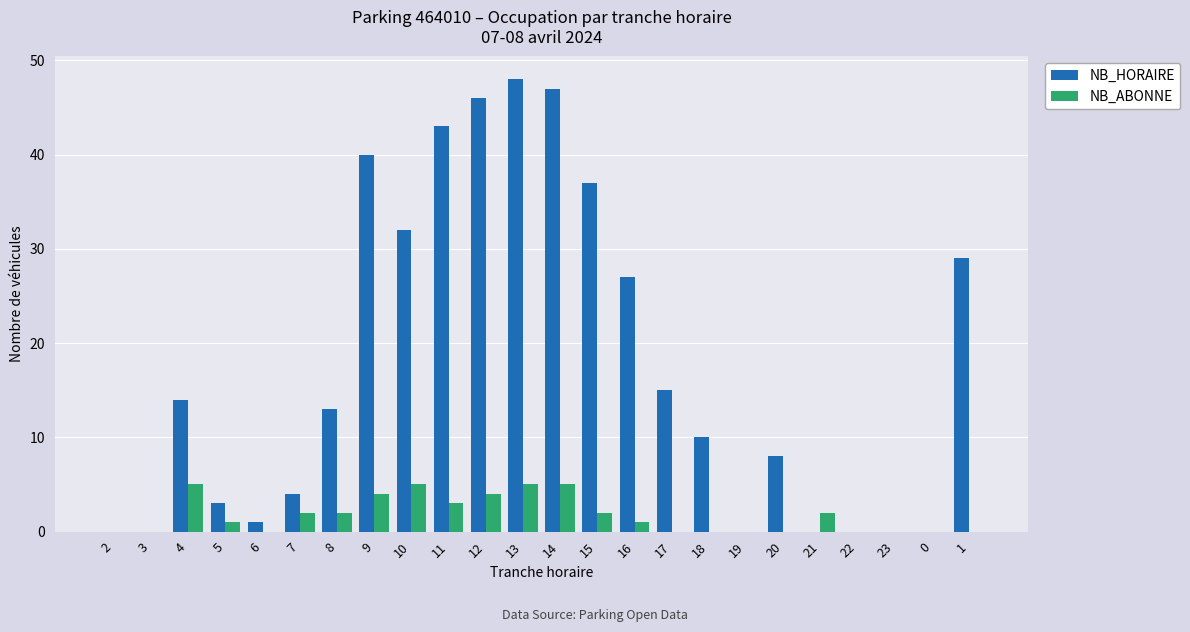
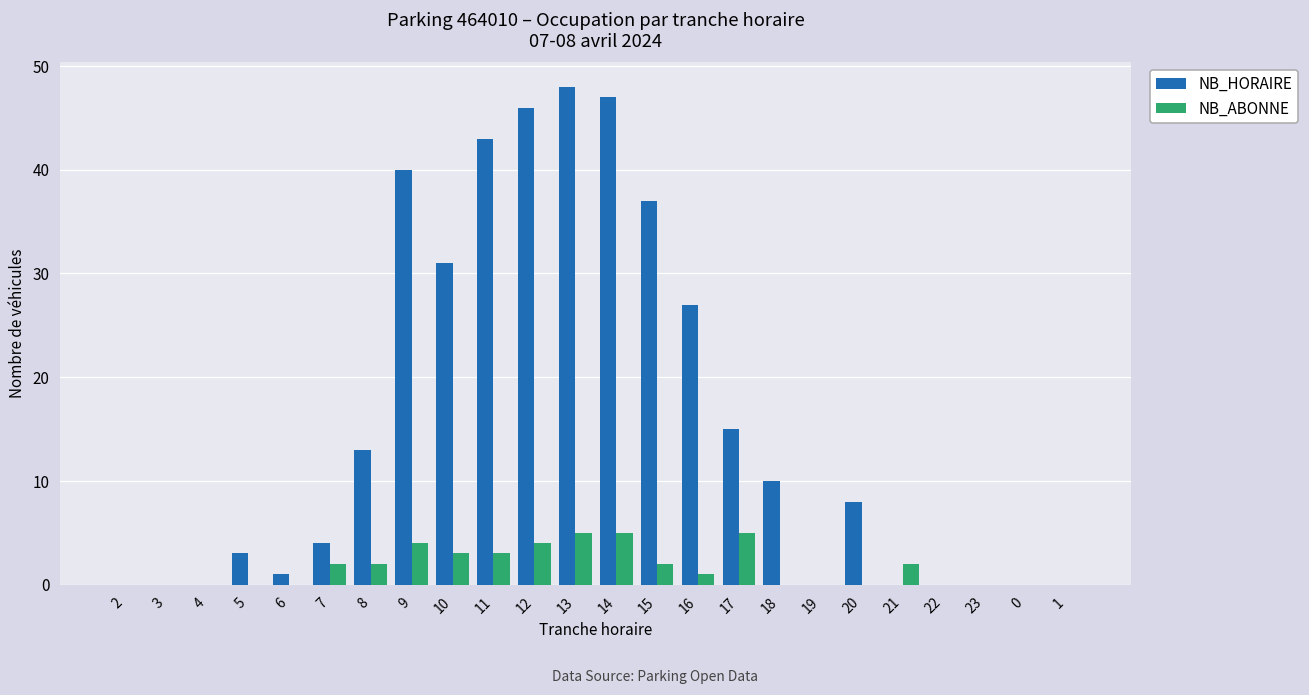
  {
    "NB_HORAIRE": {
      "2": 0,
      "3": 0,
-     "4": 14,
+     "4": 0,
      "5": 3,
      "6": 1,
      "7": 4,
      "8": 13,
      "9": 40,
-     "10": 32,
+     "10": 31,
      "11": 43,
      "12": 46,
      "13": 48,
      "14": 47,
      "15": 37,
      "16": 27,
      "17": 15,
      "18": 10,
      "19": 0,
      "20": 8,
      "21": 0,
      "22": 0,
      "23": 0,
      "0": 0,
-     "1": 29
+     "1": 0
    },
    "NB_ABONNE": {
      "2": 0,
      "3": 0,
-     "4": 5,
-     "5": 1,
+     "4": 0,
+     "5": 0,
      "6": 0,
      "7": 2,
      "8": 2,
      "9": 4,
-     "10": 5,
+     "10": 3,
      "11": 3,
      "12": 4,
      "13": 5,
      "14": 5,
      "15": 2,
      "16": 1,
-     "17": 0,
+     "17": 5,
      "18": 0,
      "19": 0,
      "20": 0,
      "21": 2,
      "22": 0,
      "23": 0,
      "0": 0,
      "1": 0
    }
  }
